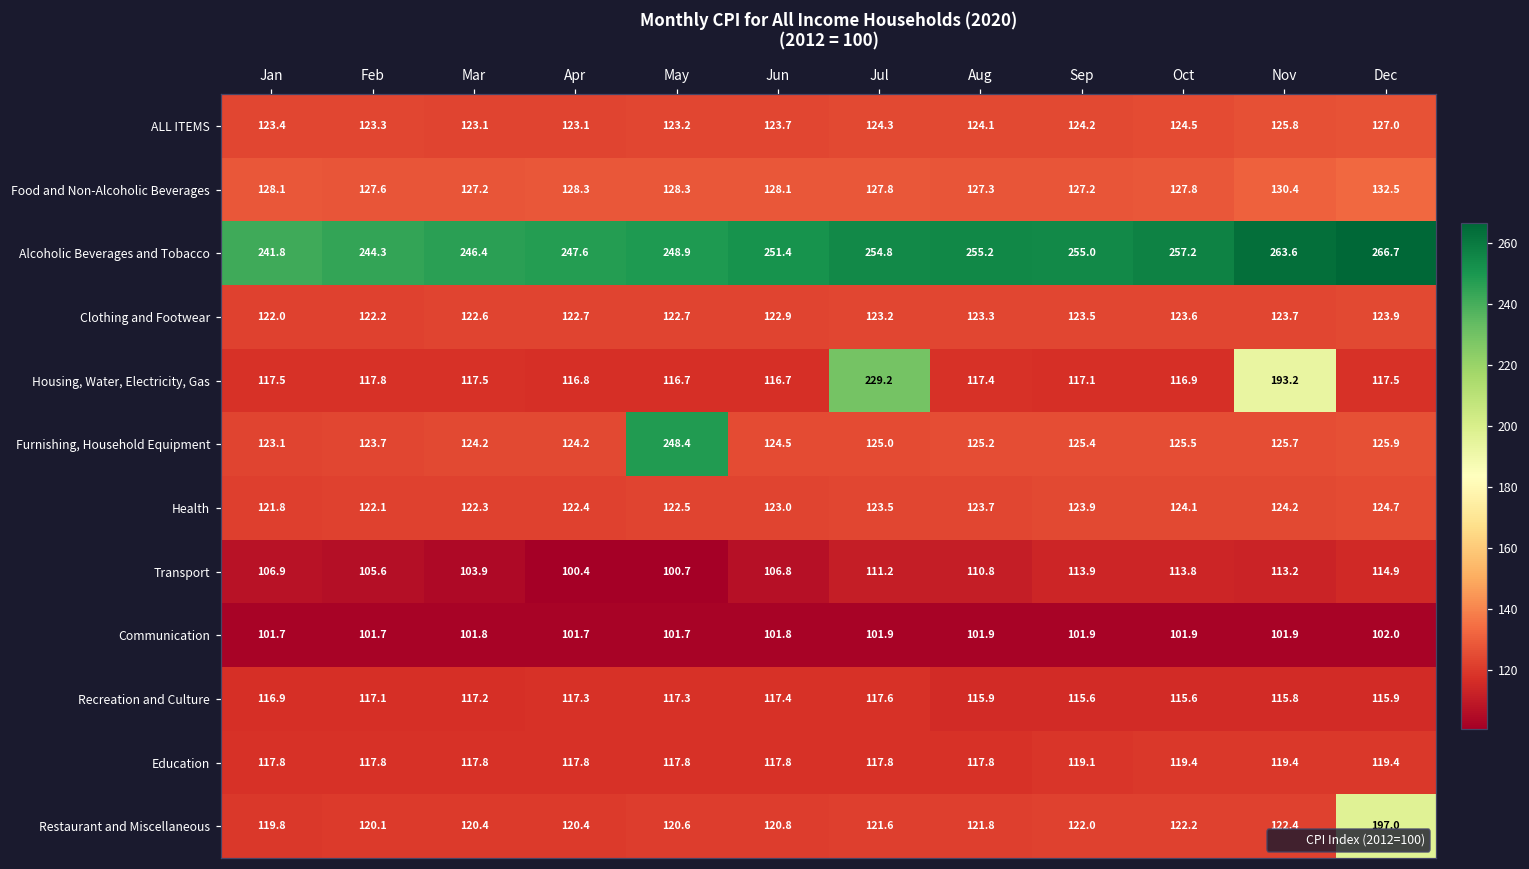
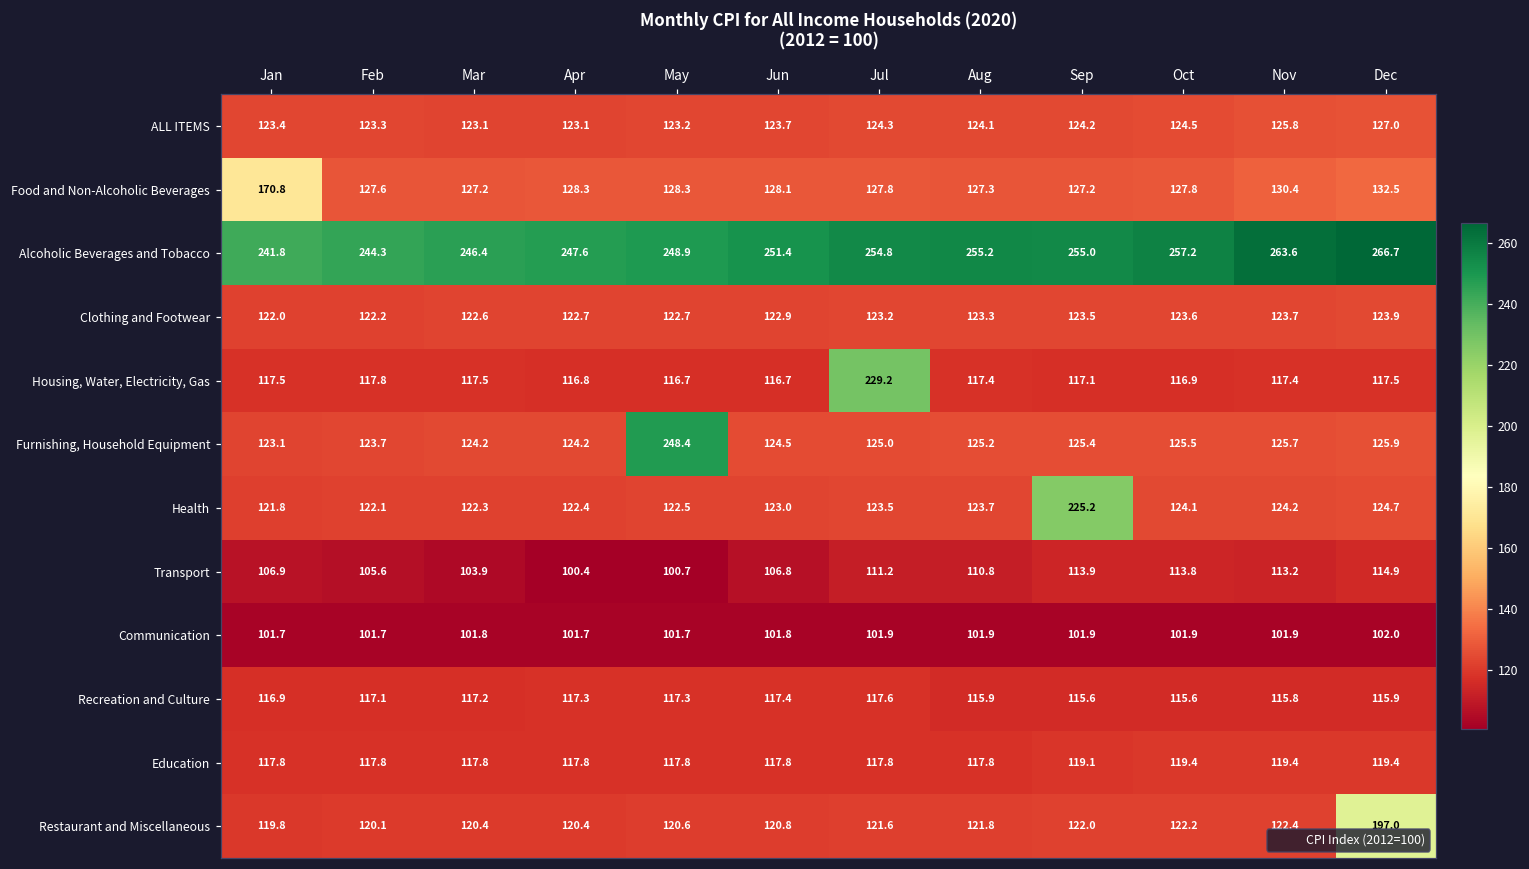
  {
    "ALL ITEMS": {
      "Jan": 123.4,
      "Feb": 123.3,
      "Mar": 123.1,
      "Apr": 123.1,
      "May": 123.2,
      "Jun": 123.7,
      "Jul": 124.3,
      "Aug": 124.1,
      "Sep": 124.2,
      "Oct": 124.5,
      "Nov": 125.8,
      "Dec": 127.0
    },
    "Food and Non-Alcoholic Beverages": {
-     "Jan": 128.1,
+     "Jan": 170.8,
      "Feb": 127.6,
      "Mar": 127.2,
      "Apr": 128.3,
      "May": 128.3,
      "Jun": 128.1,
      "Jul": 127.8,
      "Aug": 127.3,
      "Sep": 127.2,
      "Oct": 127.8,
      "Nov": 130.4,
      "Dec": 132.5
    },
    "Alcoholic Beverages and Tobacco": {
      "Jan": 241.8,
      "Feb": 244.3,
      "Mar": 246.4,
      "Apr": 247.6,
      "May": 248.9,
      "Jun": 251.4,
      "Jul": 254.8,
      "Aug": 255.2,
      "Sep": 255.0,
      "Oct": 257.2,
      "Nov": 263.6,
      "Dec": 266.7
    },
    "Clothing and Footwear": {
      "Jan": 122.0,
      "Feb": 122.2,
      "Mar": 122.6,
      "Apr": 122.7,
      "May": 122.7,
      "Jun": 122.9,
      "Jul": 123.2,
      "Aug": 123.3,
      "Sep": 123.5,
      "Oct": 123.6,
      "Nov": 123.7,
      "Dec": 123.9
    },
    "Housing, Water, Electricity, Gas": {
      "Jan": 117.5,
      "Feb": 117.8,
      "Mar": 117.5,
      "Apr": 116.8,
      "May": 116.7,
      "Jun": 116.7,
      "Jul": 229.2,
      "Aug": 117.4,
      "Sep": 117.1,
      "Oct": 116.9,
-     "Nov": 193.2,
+     "Nov": 117.4,
      "Dec": 117.5
    },
    "Furnishing, Household Equipment": {
      "Jan": 123.1,
      "Feb": 123.7,
      "Mar": 124.2,
      "Apr": 124.2,
      "May": 248.4,
      "Jun": 124.5,
      "Jul": 125.0,
      "Aug": 125.2,
      "Sep": 125.4,
      "Oct": 125.5,
      "Nov": 125.7,
      "Dec": 125.9
    },
    "Health": {
      "Jan": 121.8,
      "Feb": 122.1,
      "Mar": 122.3,
      "Apr": 122.4,
      "May": 122.5,
      "Jun": 123.0,
      "Jul": 123.5,
      "Aug": 123.7,
-     "Sep": 123.9,
+     "Sep": 225.2,
      "Oct": 124.1,
      "Nov": 124.2,
      "Dec": 124.7
    },
    "Transport": {
      "Jan": 106.9,
      "Feb": 105.6,
      "Mar": 103.9,
      "Apr": 100.4,
      "May": 100.7,
      "Jun": 106.8,
      "Jul": 111.2,
      "Aug": 110.8,
      "Sep": 113.9,
      "Oct": 113.8,
      "Nov": 113.2,
      "Dec": 114.9
    },
    "Communication": {
      "Jan": 101.7,
      "Feb": 101.7,
      "Mar": 101.8,
      "Apr": 101.7,
      "May": 101.7,
      "Jun": 101.8,
      "Jul": 101.9,
      "Aug": 101.9,
      "Sep": 101.9,
      "Oct": 101.9,
      "Nov": 101.9,
      "Dec": 102.0
    },
    "Recreation and Culture": {
      "Jan": 116.9,
      "Feb": 117.1,
      "Mar": 117.2,
      "Apr": 117.3,
      "May": 117.3,
      "Jun": 117.4,
      "Jul": 117.6,
      "Aug": 115.9,
      "Sep": 115.6,
      "Oct": 115.6,
      "Nov": 115.8,
      "Dec": 115.9
    },
    "Education": {
      "Jan": 117.8,
      "Feb": 117.8,
      "Mar": 117.8,
      "Apr": 117.8,
      "May": 117.8,
      "Jun": 117.8,
      "Jul": 117.8,
      "Aug": 117.8,
      "Sep": 119.1,
      "Oct": 119.4,
      "Nov": 119.4,
      "Dec": 119.4
    },
    "Restaurant and Miscellaneous": {
      "Jan": 119.8,
      "Feb": 120.1,
      "Mar": 120.4,
      "Apr": 120.4,
      "May": 120.6,
      "Jun": 120.8,
      "Jul": 121.6,
      "Aug": 121.8,
      "Sep": 122.0,
      "Oct": 122.2
    }
  }
